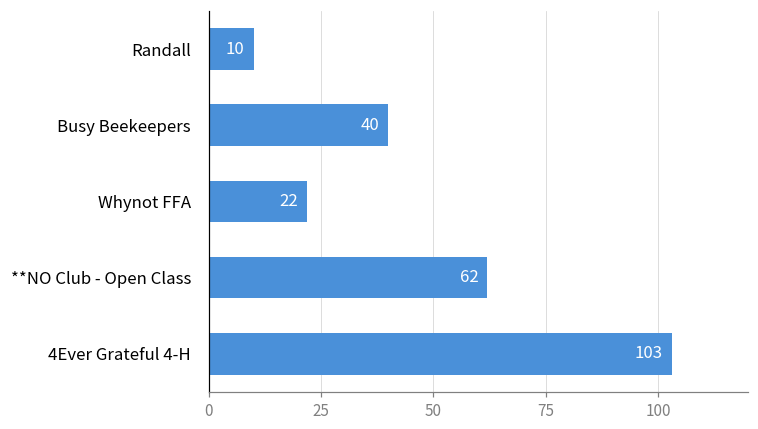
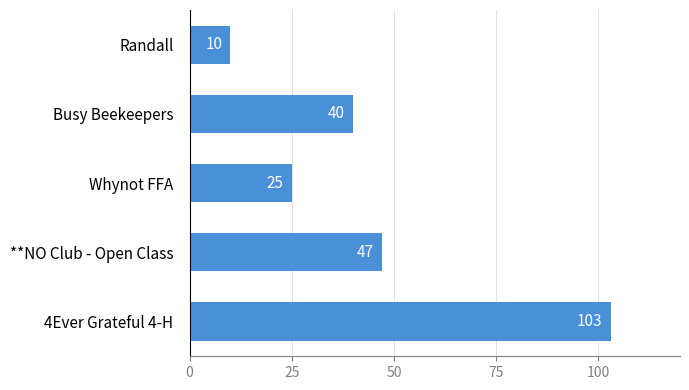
  {
    "Randall": 10,
    "Busy Beekeepers": 40,
-   "Whynot FFA": 22,
-   "**NO Club - Open Class": 62,
+   "Whynot FFA": 25,
+   "**NO Club - Open Class": 47,
    "4Ever Grateful 4-H": 103
  }
